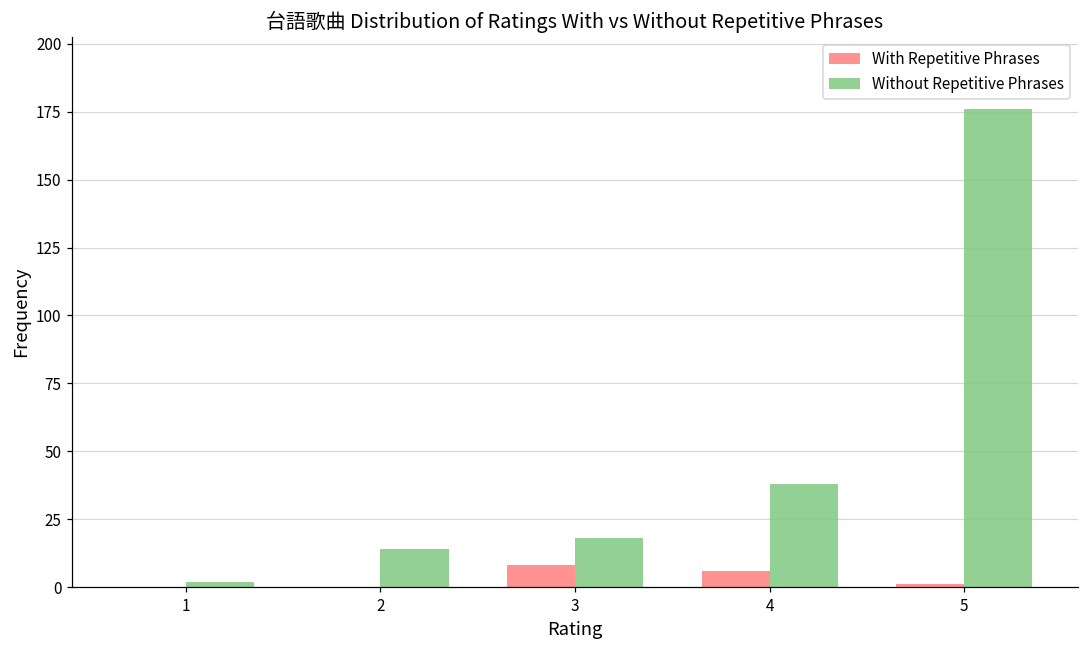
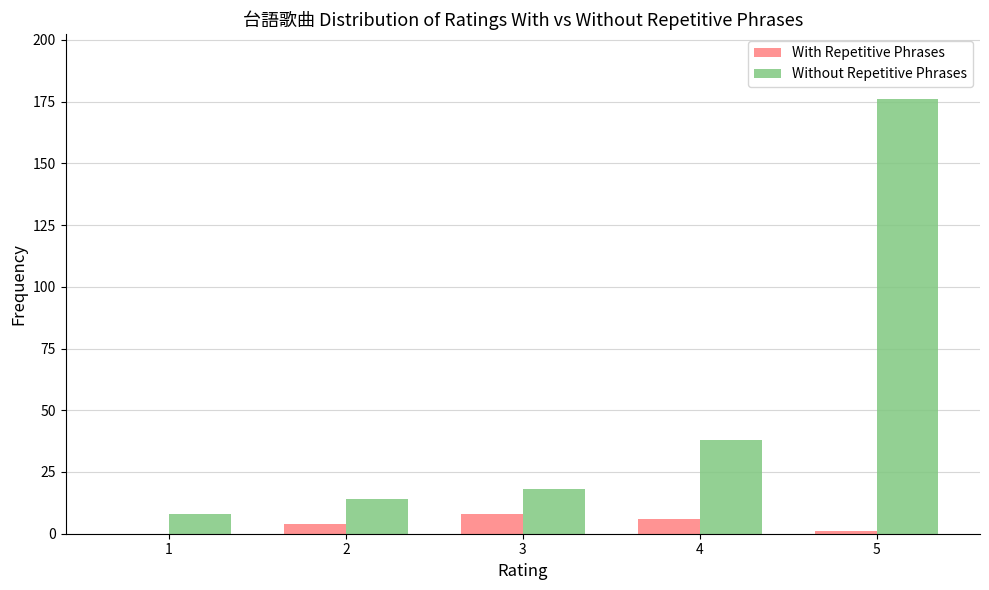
  {
    "With Repetitive Phrases": {
      "1": 0,
-     "2": 0,
+     "2": 4,
      "3": 8,
      "4": 6
    },
    "Without Repetitive Phrases": {
-     "1": 2,
+     "1": 8,
      "2": 14,
      "3": 18,
      "4": 38,
      "5": 176
    }
  }
